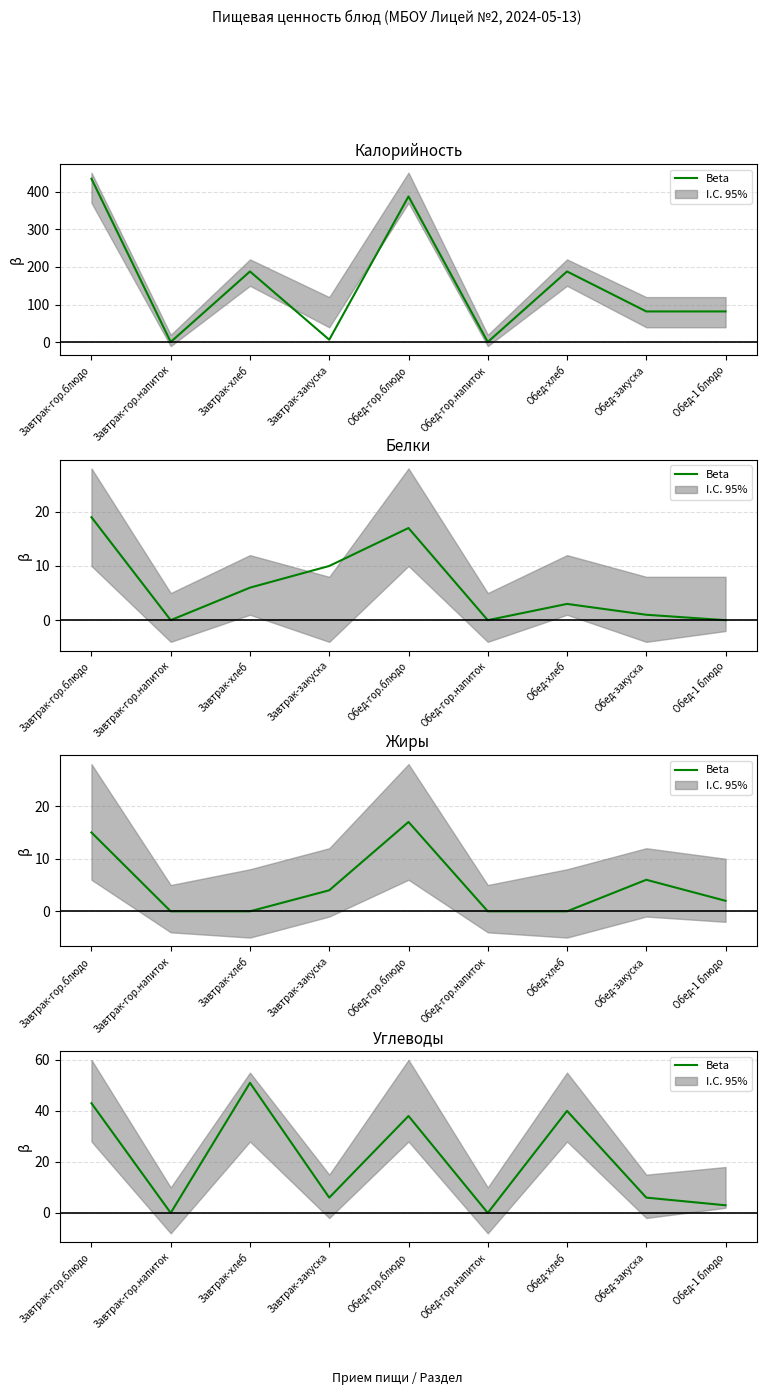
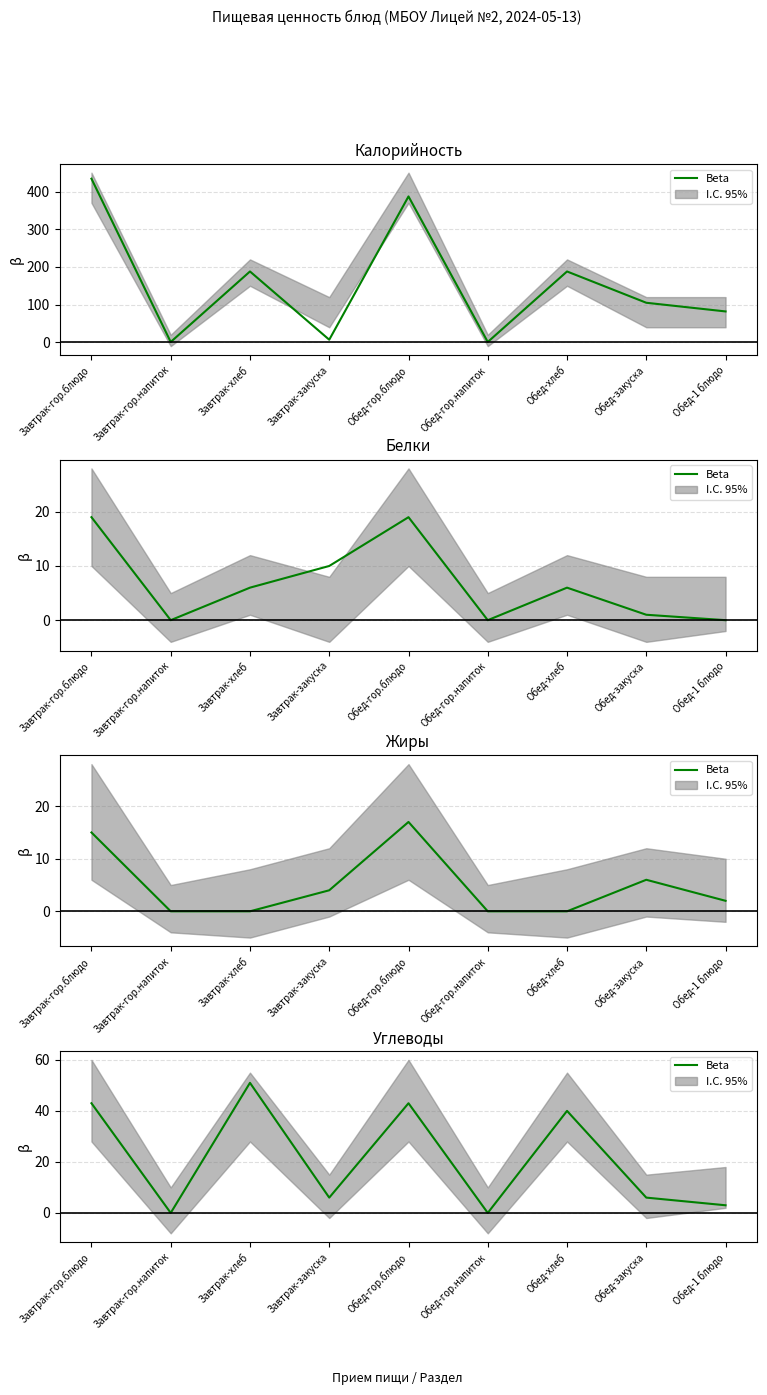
  {
    "Калорийность": {
      "Beta": {
        "Завтрак-гор.блюдо": 430,
        "Завтрак-гор.напиток": 0,
        "Завтрак-хлеб": 190,
        "Завтрак-закуска": 10,
        "Обед-гор.блюдо": 390,
        "Обед-гор.напиток": 0,
        "Обед-хлеб": 190,
-       "Обед-закуска": 80,
+       "Обед-закуска": 110,
        "Обед-1 блюдо": 80
      }
    },
    "Белки": {
      "Beta": {
        "Завтрак-гор.блюдо": 19,
        "Завтрак-гор.напиток": 0,
        "Завтрак-хлеб": 6,
        "Завтрак-закуска": 10,
-       "Обед-гор.блюдо": 17,
+       "Обед-гор.блюдо": 19,
        "Обед-гор.напиток": 0,
-       "Обед-хлеб": 3,
+       "Обед-хлеб": 6,
        "Обед-закуска": 1,
        "Обед-1 блюдо": 0
      }
    },
    "Жиры": {
      "Beta": {
        "Завтрак-гор.блюдо": 15,
        "Завтрак-гор.напиток": 0,
        "Завтрак-хлеб": 0,
        "Завтрак-закуска": 4,
        "Обед-гор.блюдо": 17,
        "Обед-гор.напиток": 0,
        "Обед-хлеб": 0,
        "Обед-закуска": 6,
        "Обед-1 блюдо": 2
      }
    },
    "Углеводы": {
      "Beta": {
        "Завтрак-гор.блюдо": 43,
        "Завтрак-гор.напиток": 0,
        "Завтрак-хлеб": 51,
        "Завтрак-закуска": 6,
-       "Обед-гор.блюдо": 38,
+       "Обед-гор.блюдо": 43,
        "Обед-гор.напиток": 0,
        "Обед-хлеб": 40,
        "Обед-закуска": 6,
        "Обед-1 блюдо": 3
      }
    }
  }
